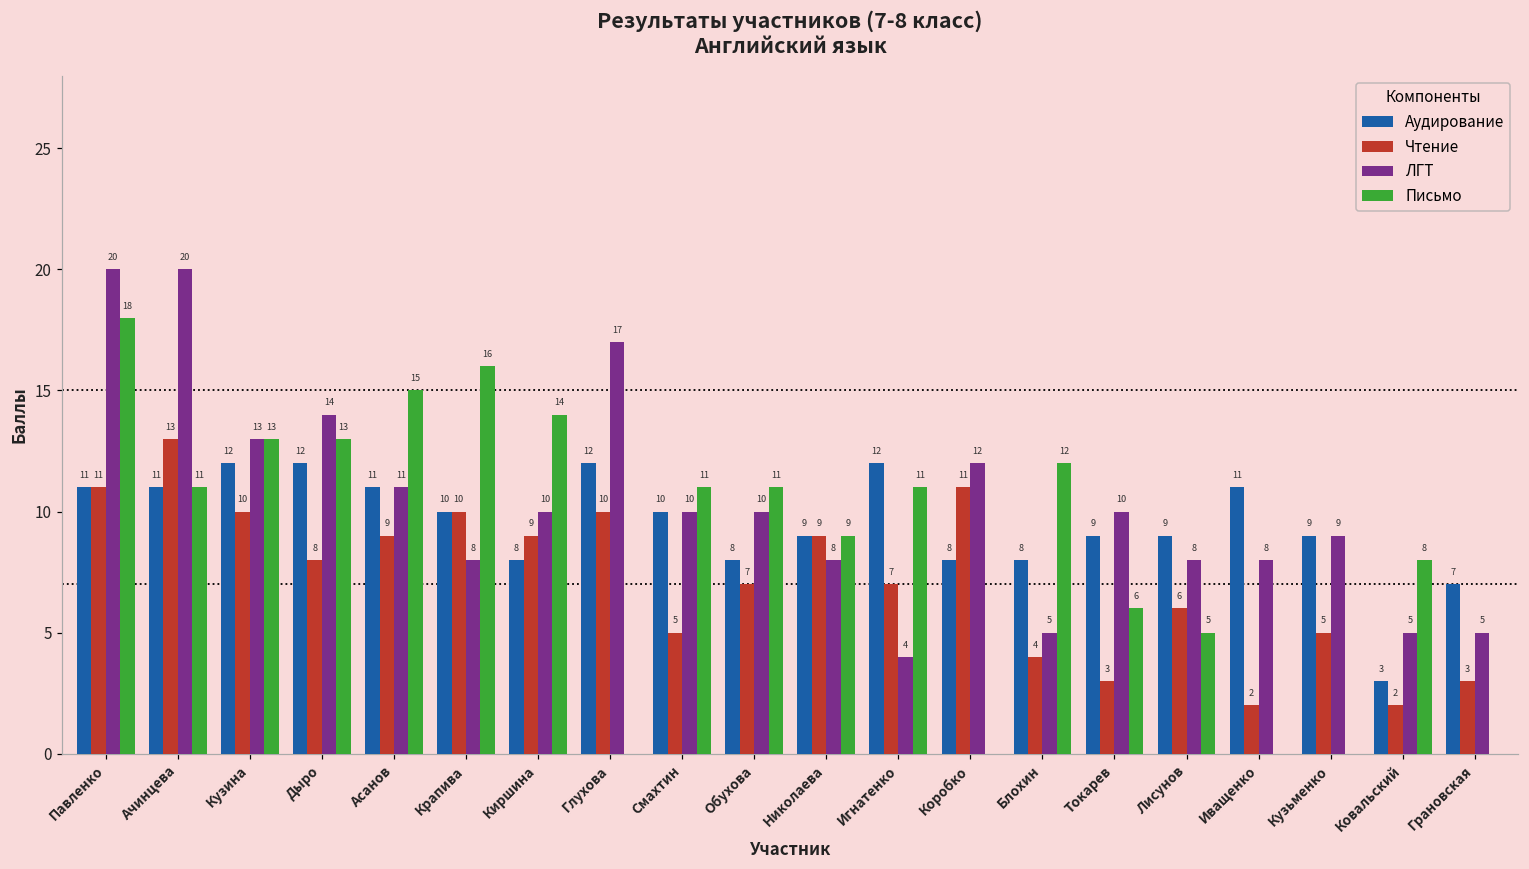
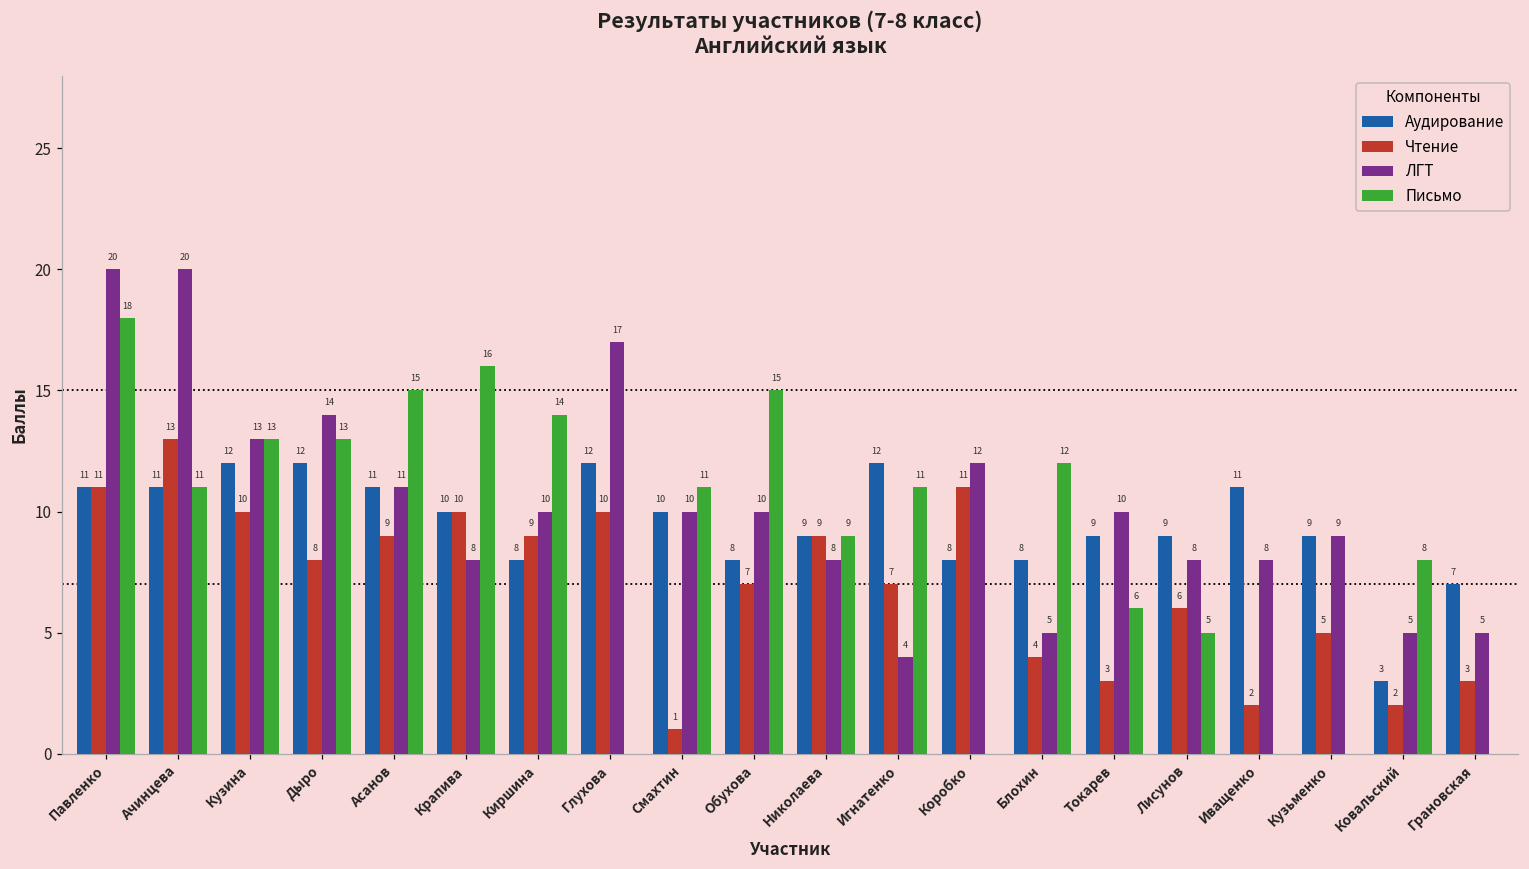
  {
    "Аудирование": {
      "Павленко": 11,
      "Ачинцева": 11,
      "Кузина": 12,
      "Дыро": 12,
      "Асанов": 11,
      "Крапива": 10,
      "Киршина": 8,
      "Глухова": 12,
      "Смахтин": 10,
      "Обухова": 8,
      "Николаева": 9,
      "Игнатенко": 12,
      "Коробко": 8,
      "Блохин": 8,
      "Токарев": 9,
      "Лисунов": 9,
      "Иващенко": 11,
      "Кузьменко": 9,
      "Ковальский": 3,
      "Грановская": 7
    },
    "Чтение": {
      "Павленко": 11,
      "Ачинцева": 13,
      "Кузина": 10,
      "Дыро": 8,
      "Асанов": 9,
      "Крапива": 10,
      "Киршина": 9,
      "Глухова": 10,
-     "Смахтин": 5,
+     "Смахтин": 1,
      "Обухова": 7,
      "Николаева": 9,
      "Игнатенко": 7,
      "Коробко": 11,
      "Блохин": 4,
      "Токарев": 3,
      "Лисунов": 6,
      "Иващенко": 2,
      "Кузьменко": 5,
      "Ковальский": 2,
      "Грановская": 3
    },
    "ЛГТ": {
      "Павленко": 20,
      "Ачинцева": 20,
      "Кузина": 13,
      "Дыро": 14,
      "Асанов": 11,
      "Крапива": 8,
      "Киршина": 10,
      "Глухова": 17,
      "Смахтин": 10,
      "Обухова": 10,
      "Николаева": 8,
      "Игнатенко": 4,
      "Коробко": 12,
      "Блохин": 5,
      "Токарев": 10,
      "Лисунов": 8,
      "Иващенко": 8,
      "Кузьменко": 9,
      "Ковальский": 5,
      "Грановская": 5
    },
    "Письмо": {
      "Павленко": 18,
      "Ачинцева": 11,
      "Кузина": 13,
      "Дыро": 13,
      "Асанов": 15,
      "Крапива": 16,
      "Киршина": 14,
      "Смахтин": 11,
-     "Обухова": 11,
+     "Обухова": 15,
      "Николаева": 9,
      "Игнатенко": 11,
      "Блохин": 12,
      "Токарев": 6,
      "Лисунов": 5,
      "Ковальский": 8
    }
  }
